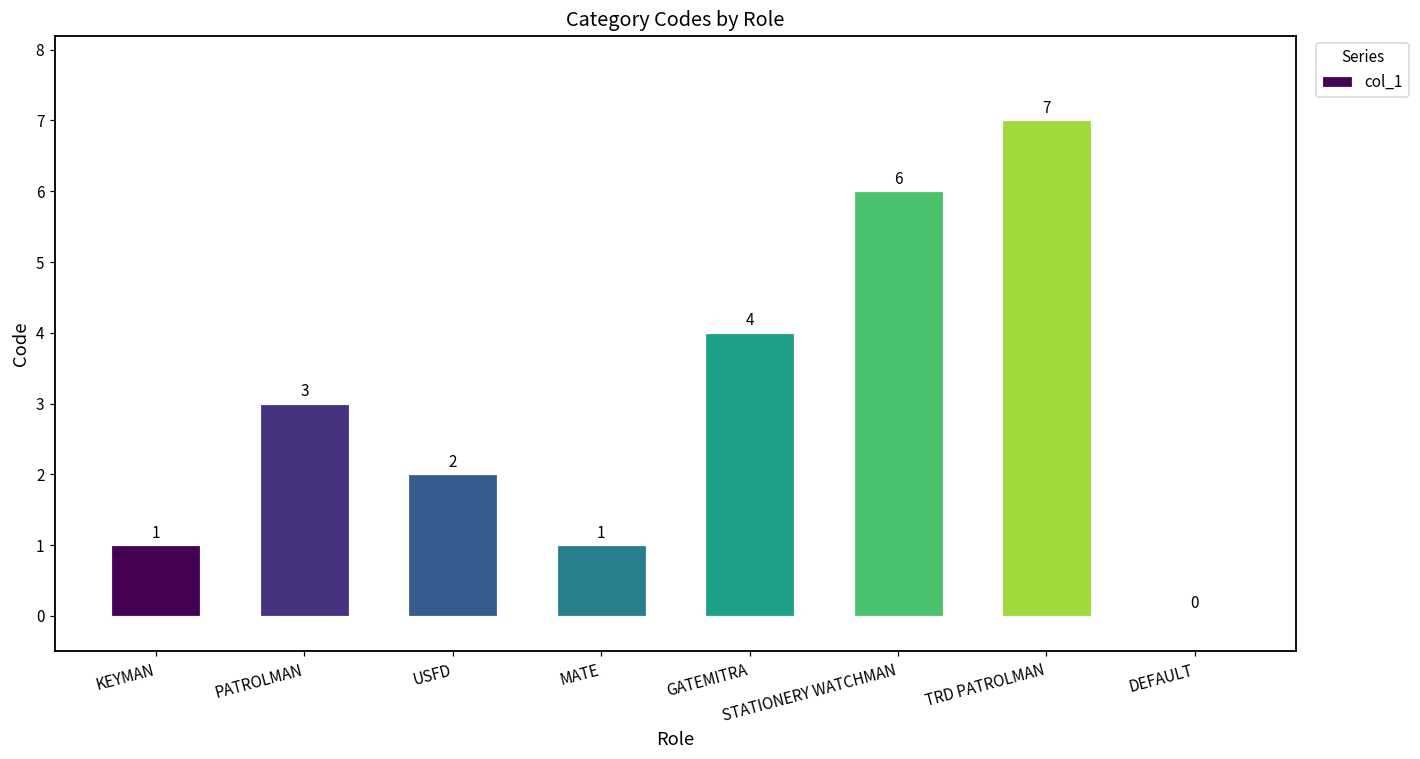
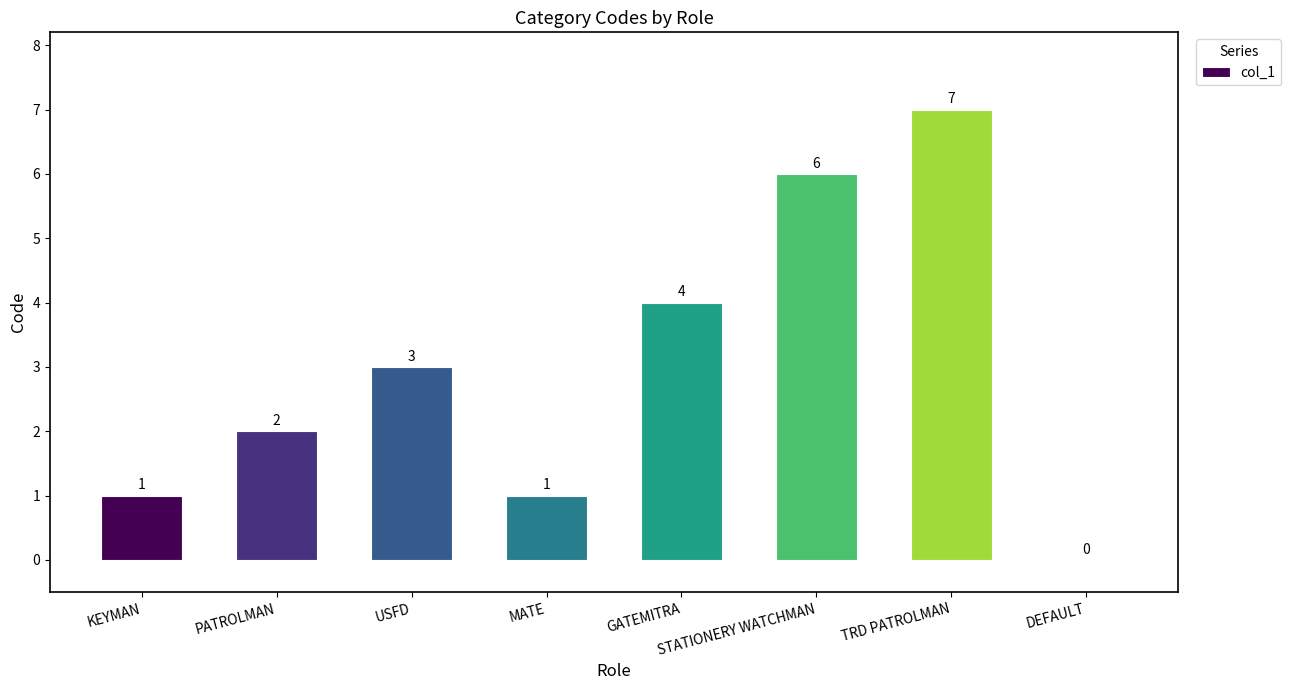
  {
    "KEYMAN": 1,
-   "PATROLMAN": 3,
-   "USFD": 2,
+   "PATROLMAN": 2,
+   "USFD": 3,
    "MATE": 1,
    "GATEMITRA": 4,
    "STATIONERY WATCHMAN": 6,
    "TRD PATROLMAN": 7,
    "DEFAULT": 0
  }
